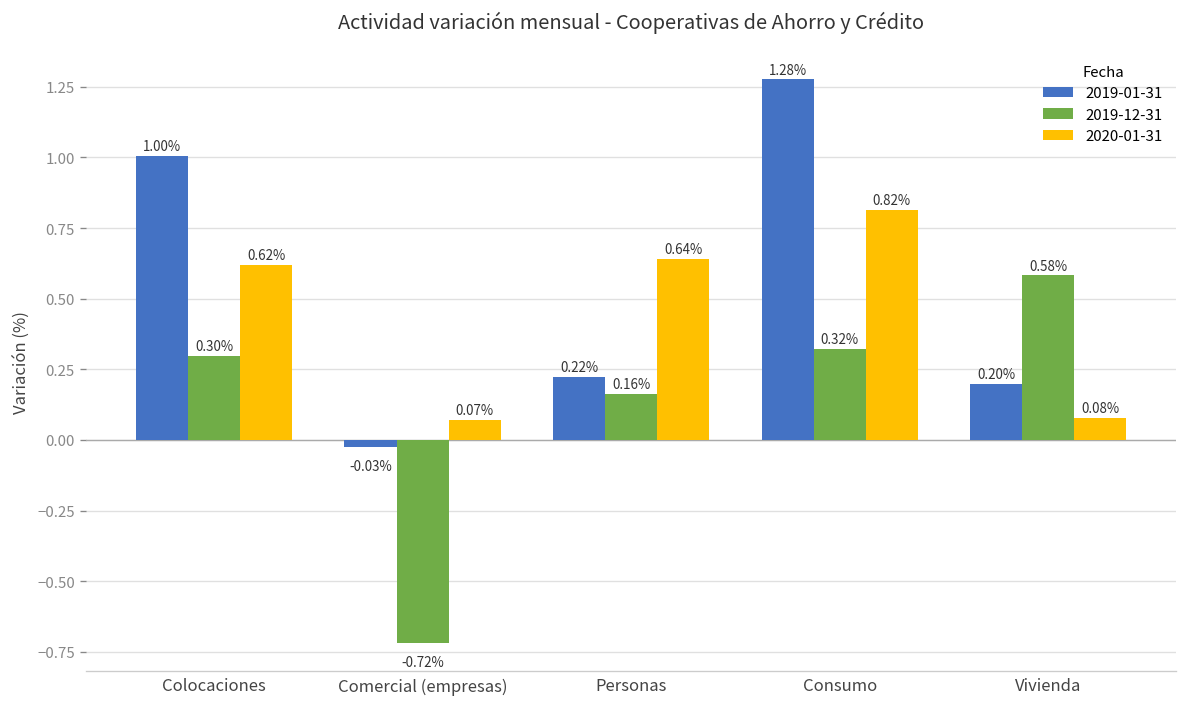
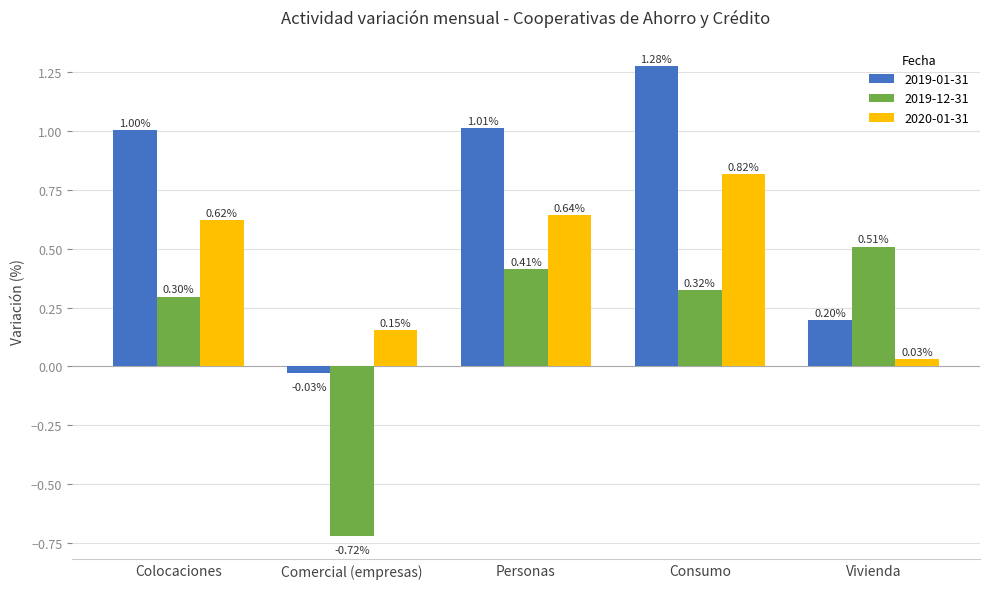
  {
    "2019-01-31": {
      "Colocaciones": "1.00%",
      "Comercial (empresas)": "-0.03%",
-     "Personas": "0.22%",
+     "Personas": "1.01%",
      "Consumo": "1.28%",
      "Vivienda": "0.20%"
    },
    "2019-12-31": {
      "Colocaciones": "0.30%",
      "Comercial (empresas)": "-0.72%",
-     "Personas": "0.16%",
+     "Personas": "0.41%",
      "Consumo": "0.32%",
-     "Vivienda": "0.58%"
+     "Vivienda": "0.51%"
    },
    "2020-01-31": {
      "Colocaciones": "0.62%",
-     "Comercial (empresas)": "0.07%",
+     "Comercial (empresas)": "0.15%",
      "Personas": "0.64%",
      "Consumo": "0.82%",
-     "Vivienda": "0.08%"
+     "Vivienda": "0.03%"
    }
  }
